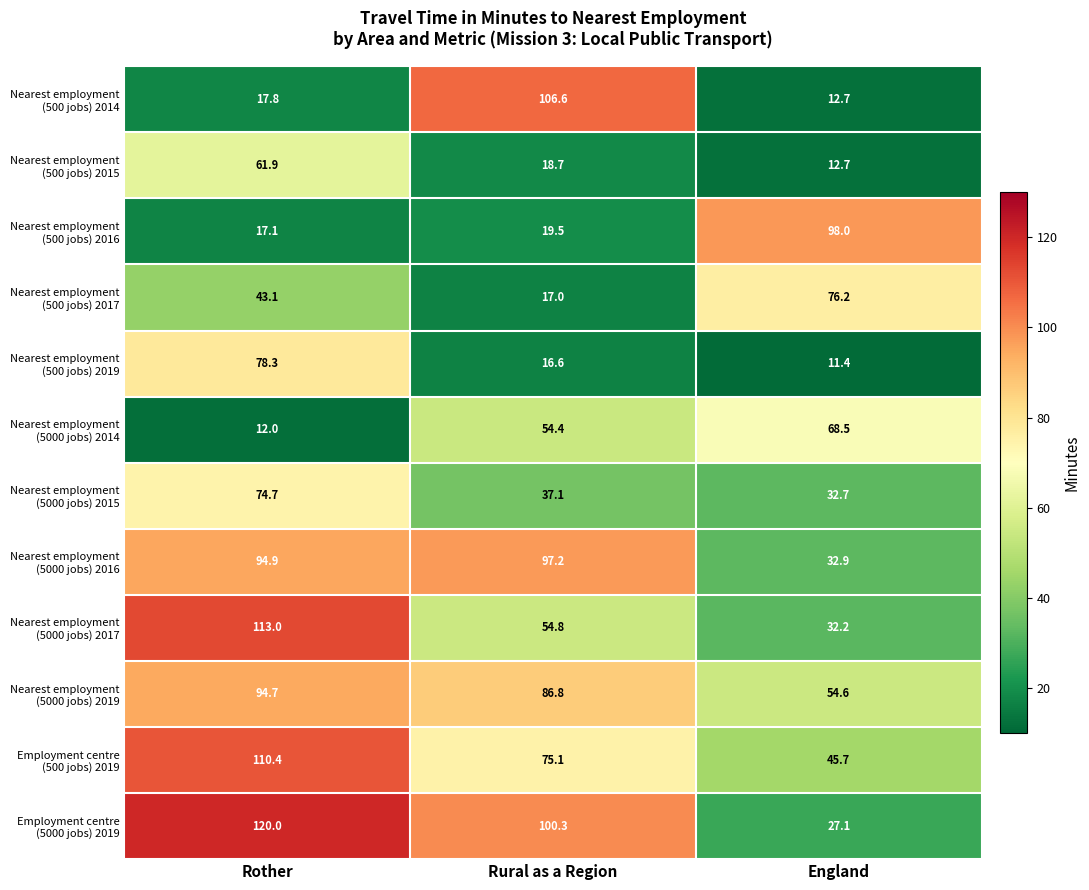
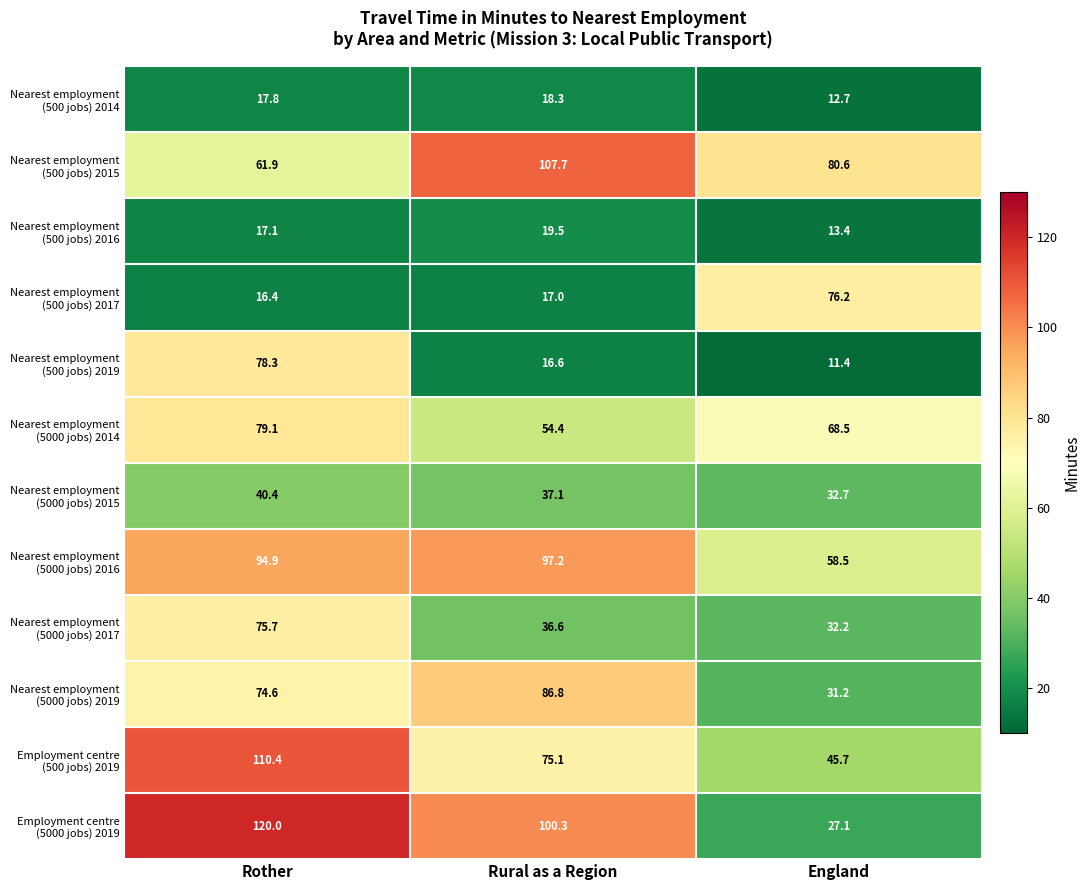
  {
    "Nearest employment (500 jobs) 2014": {
      "Rother": 17.8,
-     "Rural as a Region": 106.6,
+     "Rural as a Region": 18.3,
      "England": 12.7
    },
    "Nearest employment (500 jobs) 2015": {
      "Rother": 61.9,
-     "Rural as a Region": 18.7,
-     "England": 12.7
+     "Rural as a Region": 107.7,
+     "England": 80.6
    },
    "Nearest employment (500 jobs) 2016": {
      "Rother": 17.1,
      "Rural as a Region": 19.5,
-     "England": 98.0
+     "England": 13.4
    },
    "Nearest employment (500 jobs) 2017": {
-     "Rother": 43.1,
+     "Rother": 16.4,
      "Rural as a Region": 17.0,
      "England": 76.2
    },
    "Nearest employment (500 jobs) 2019": {
      "Rother": 78.3,
      "Rural as a Region": 16.6,
      "England": 11.4
    },
    "Nearest employment (5000 jobs) 2014": {
-     "Rother": 12.0,
+     "Rother": 79.1,
      "Rural as a Region": 54.4,
      "England": 68.5
    },
    "Nearest employment (5000 jobs) 2015": {
-     "Rother": 74.7,
+     "Rother": 40.4,
      "Rural as a Region": 37.1,
      "England": 32.7
    },
    "Nearest employment (5000 jobs) 2016": {
      "Rother": 94.9,
      "Rural as a Region": 97.2,
-     "England": 32.9
+     "England": 58.5
    },
    "Nearest employment (5000 jobs) 2017": {
-     "Rother": 113.0,
-     "Rural as a Region": 54.8,
+     "Rother": 75.7,
+     "Rural as a Region": 36.6,
      "England": 32.2
    },
    "Nearest employment (5000 jobs) 2019": {
-     "Rother": 94.7,
+     "Rother": 74.6,
      "Rural as a Region": 86.8,
-     "England": 54.6
+     "England": 31.2
    },
    "Employment centre (500 jobs) 2019": {
      "Rother": 110.4,
      "Rural as a Region": 75.1,
      "England": 45.7
    },
    "Employment centre (5000 jobs) 2019": {
      "Rother": 120.0,
      "Rural as a Region": 100.3,
      "England": 27.1
    }
  }
